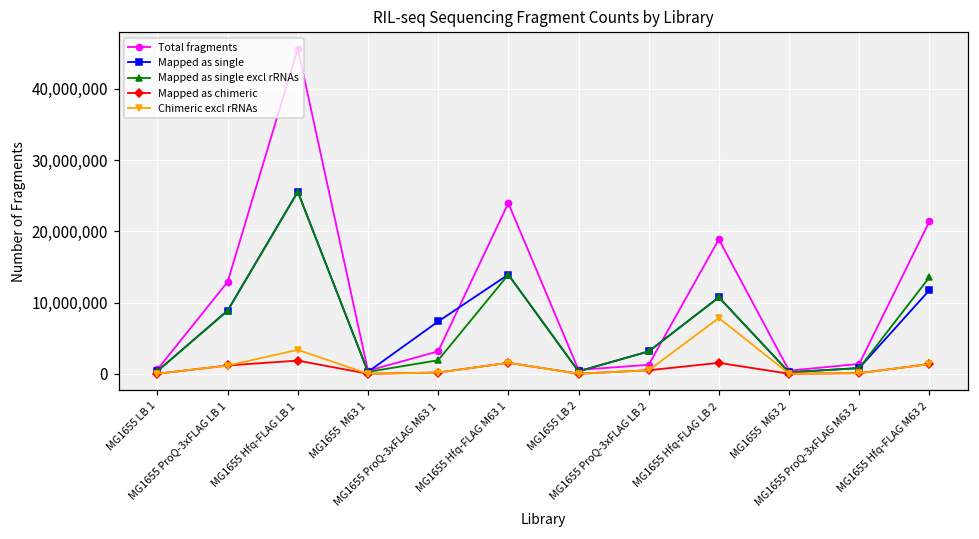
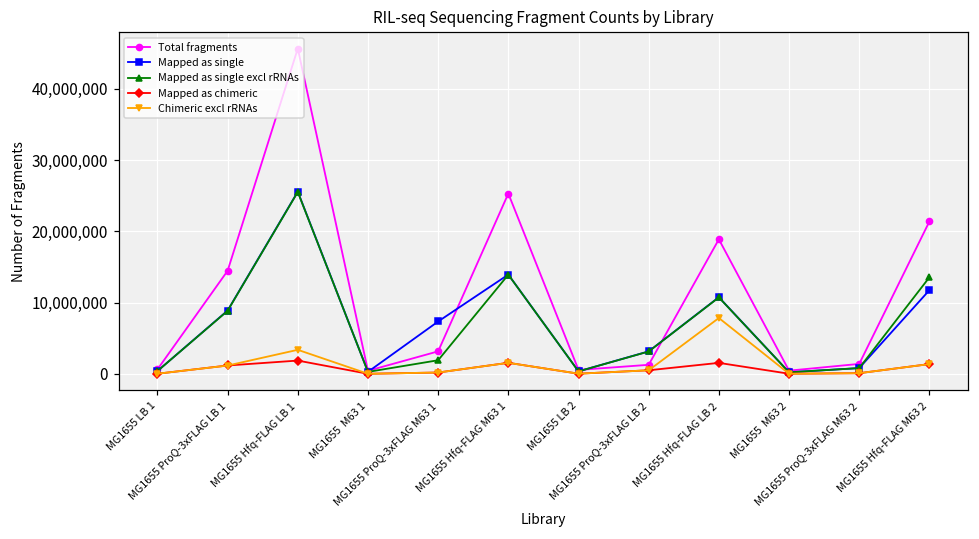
  {
    "Total fragments": {
-     "MG1655 ProQ-3xFLAG LB 1": "13,000,000",
+     "MG1655 ProQ-3xFLAG LB 1": "14,000,000",
      "MG1655 ProQ-3xFLAG M63 1": "3,000,000",
-     "MG1655 Hfq-FLAG M63 1": "24,000,000",
+     "MG1655 Hfq-FLAG M63 1": "25,000,000",
      "MG1655 ProQ-3xFLAG LB 2": "1,000,000",
      "MG1655 Hfq-FLAG LB 2": "19,000,000",
      "MG1655 ProQ-3xFLAG M63 2": "1,000,000",
      "MG1655 Hfq-FLAG M63 2": "21,000,000"
    },
    "Mapped as single": {
      "MG1655 ProQ-3xFLAG M63 1": "7,000,000",
      "MG1655 Hfq-FLAG M63 2": "12,000,000"
    },
    "Mapped as single excl rRNAs": {
      "MG1655 ProQ-3xFLAG M63 1": "2,000,000",
      "MG1655 Hfq-FLAG M63 2": "14,000,000"
    },
    "Mapped as chimeric": {
      "MG1655 Hfq-FLAG LB 1": "2,000,000",
      "MG1655 Hfq-FLAG LB 2": "2,000,000"
    },
    "Chimeric excl rRNAs": {
      "MG1655 Hfq-FLAG LB 1": "3,000,000",
      "MG1655 Hfq-FLAG LB 2": "8,000,000"
    }
  }
